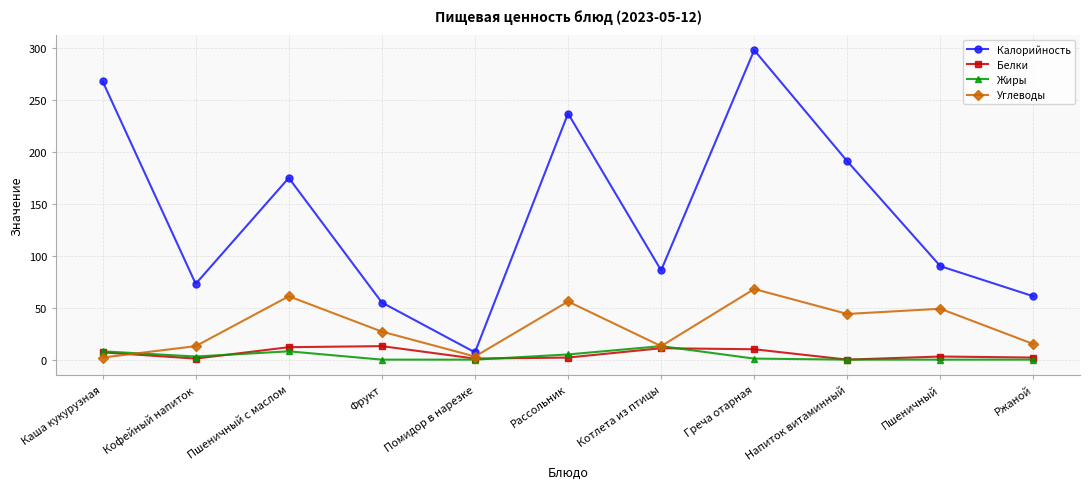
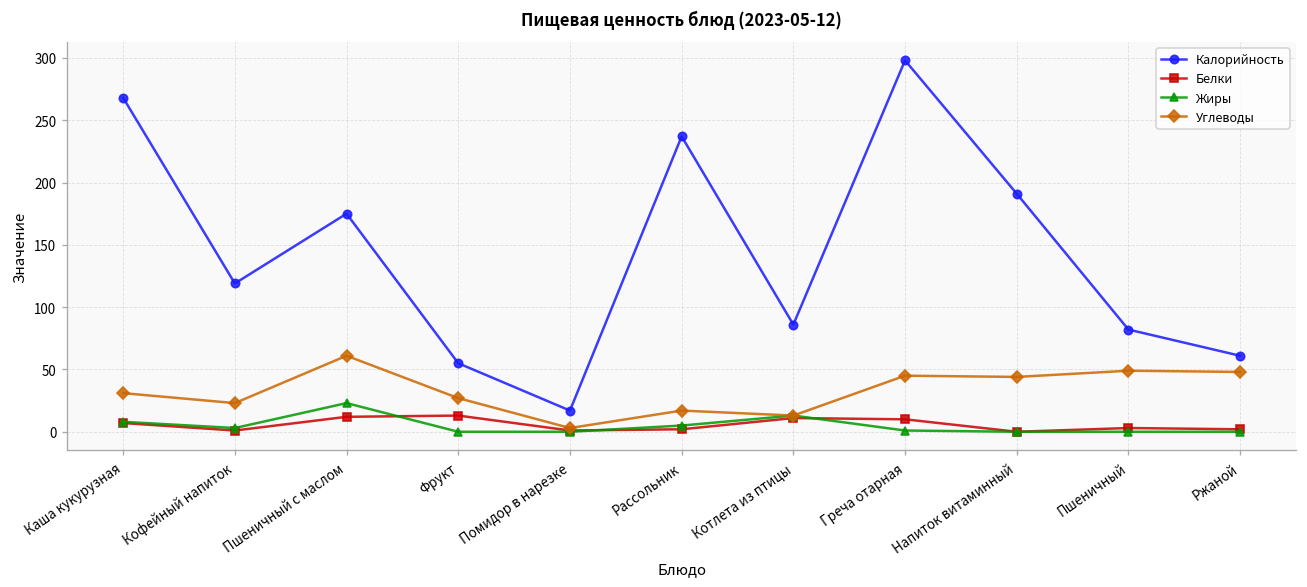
  {
    "Калорийность": {
      "Каша кукурузная": 268,
-     "Кофейный напиток": 73,
+     "Кофейный напиток": 119,
      "Пшеничный с маслом": 175,
      "Фрукт": 55,
-     "Помидор в нарезке": 7,
+     "Помидор в нарезке": 17,
      "Рассольник": 237,
      "Котлета из птицы": 86,
      "Греча отарная": 298,
      "Напиток витаминный": 191,
-     "Пшеничный": 90,
+     "Пшеничный": 82,
      "Ржаной": 61
    },
    "Белки": {
      "Пшеничный с маслом": 12,
      "Фрукт": 13,
      "Рассольник": 2,
      "Греча отарная": 10,
      "Пшеничный": 3
    },
    "Жиры": {
-     "Пшеничный с маслом": 8,
+     "Пшеничный с маслом": 23,
      "Фрукт": 0,
      "Рассольник": 5,
      "Греча отарная": 1,
      "Пшеничный": 0
    },
    "Углеводы": {
-     "Каша кукурузная": 2,
-     "Кофейный напиток": 13,
+     "Каша кукурузная": 31,
+     "Кофейный напиток": 23,
      "Пшеничный с маслом": 61,
      "Фрукт": 27,
-     "Рассольник": 56,
-     "Греча отарная": 68,
+     "Рассольник": 17,
+     "Греча отарная": 45,
      "Напиток витаминный": 44,
      "Пшеничный": 49,
-     "Ржаной": 15
+     "Ржаной": 48
    }
  }
